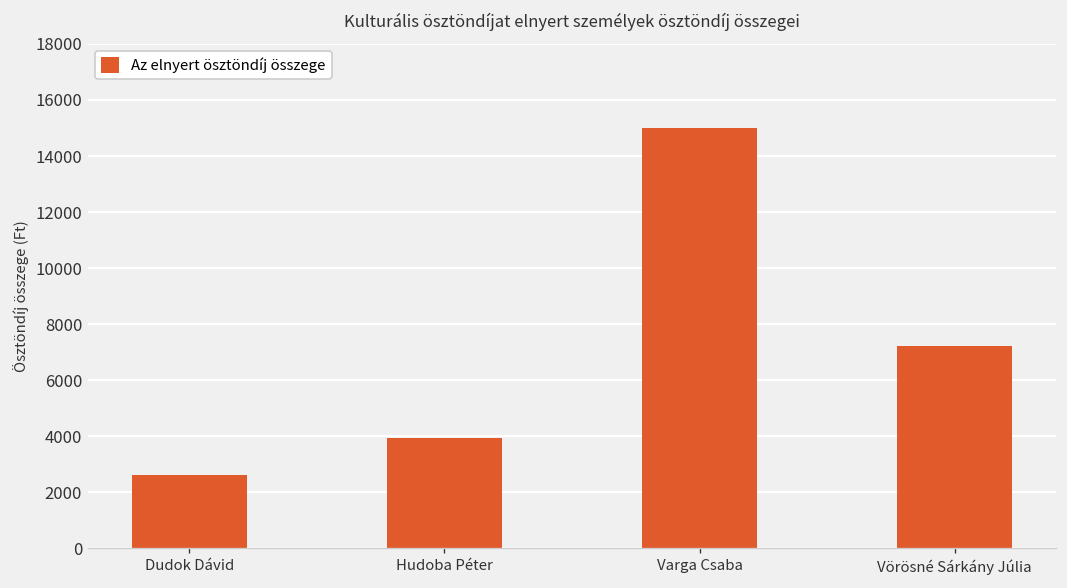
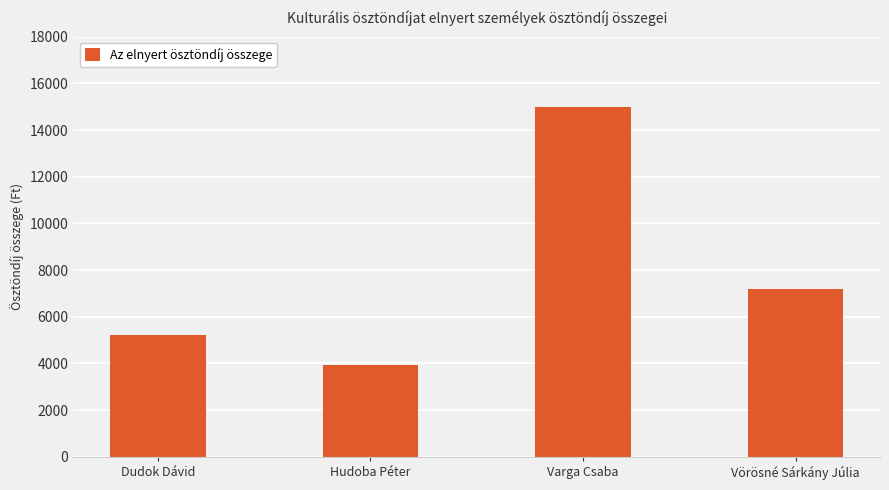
  {
-   "Dudok Dávid": 2600,
+   "Dudok Dávid": 5200,
    "Hudoba Péter": 3900,
    "Varga Csaba": 15000,
    "Vörösné Sárkány Júlia": 7200
  }
